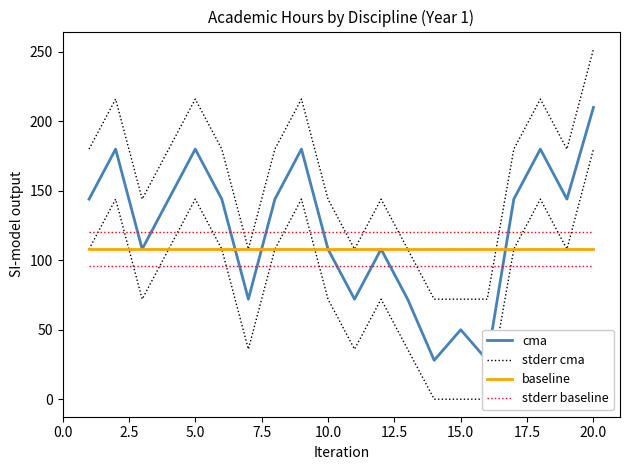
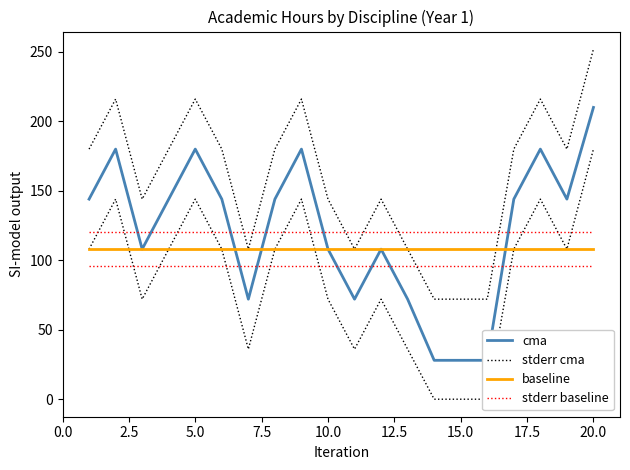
  {
    "cma": {
      "5.0": 180,
-     "15.0": 50,
+     "15.0": 28,
      "20.0": 210
    },
    "baseline": {
      "5.0": 108,
      "15.0": 108,
      "20.0": 108
    }
  }
